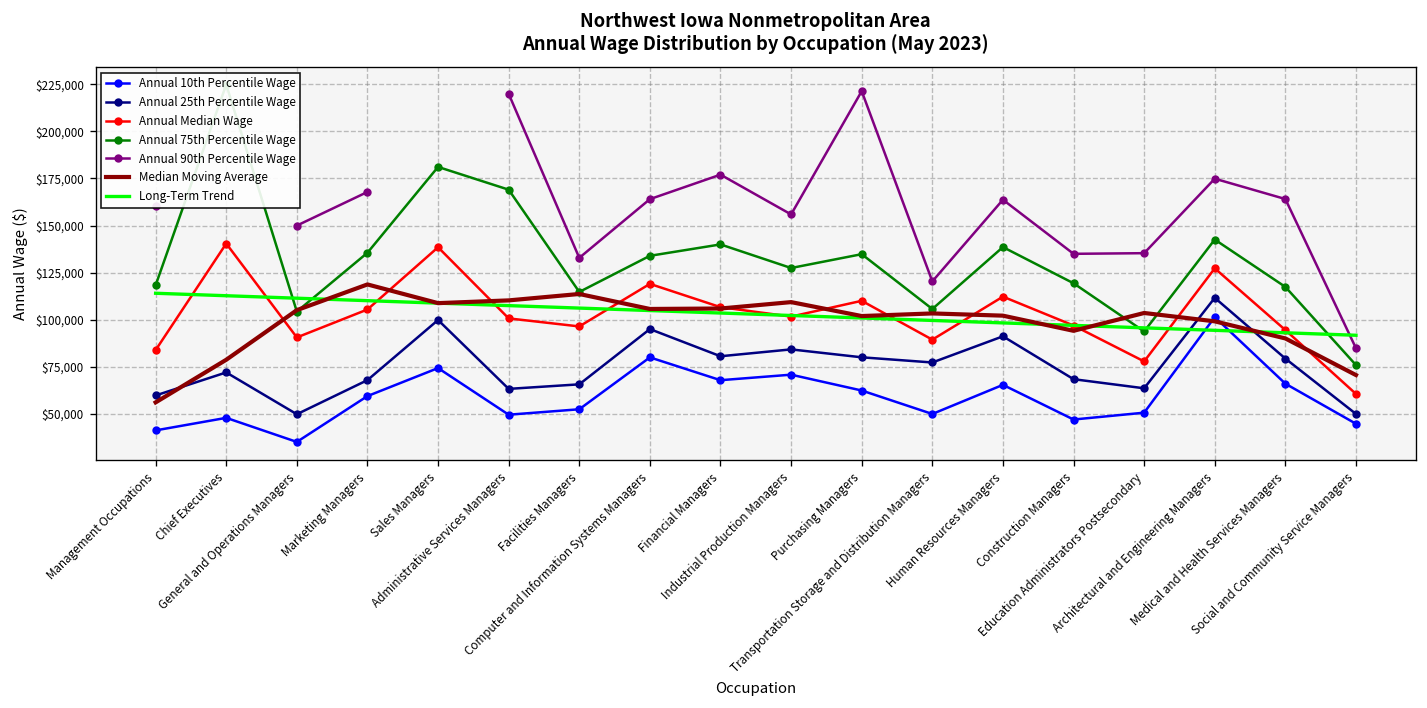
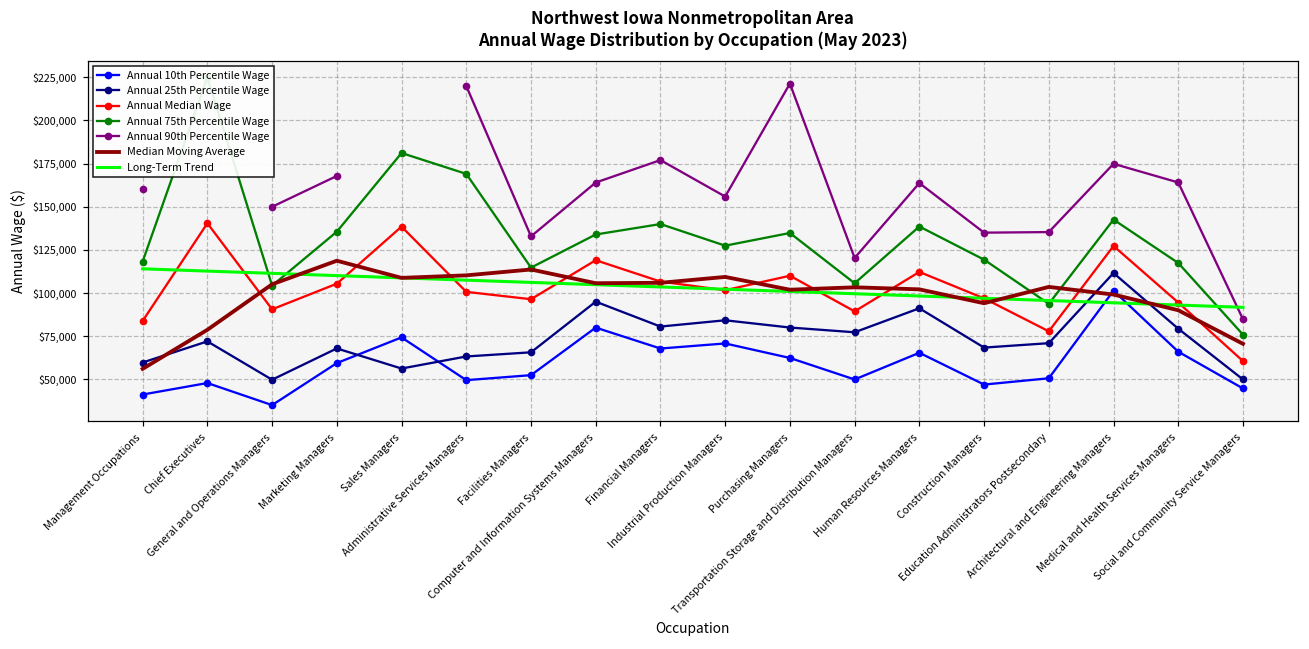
  {
    "Annual 10th Percentile Wage": {
      "Management Occupations": "$41,000",
      "Chief Executives": "$48,000",
      "General and Operations Managers": "$35,000",
      "Marketing Managers": "$59,000",
      "Sales Managers": "$74,000",
      "Administrative Services Managers": "$50,000",
      "Facilities Managers": "$52,000",
      "Computer and Information Systems Managers": "$80,000",
      "Financial Managers": "$68,000",
      "Industrial Production Managers": "$71,000",
      "Purchasing Managers": "$62,000",
      "Transportation Storage and Distribution Managers": "$50,000",
      "Human Resources Managers": "$65,000",
      "Construction Managers": "$47,000",
      "Education Administrators Postsecondary": "$51,000",
      "Architectural and Engineering Managers": "$101,000",
      "Medical and Health Services Managers": "$66,000",
      "Social and Community Service Managers": "$45,000"
    },
    "Annual 25th Percentile Wage": {
      "Management Occupations": "$60,000",
      "Chief Executives": "$72,000",
      "General and Operations Managers": "$50,000",
      "Marketing Managers": "$68,000",
-     "Sales Managers": "$100,000",
+     "Sales Managers": "$56,000",
      "Administrative Services Managers": "$63,000",
      "Facilities Managers": "$66,000",
      "Computer and Information Systems Managers": "$95,000",
      "Financial Managers": "$81,000",
      "Industrial Production Managers": "$84,000",
      "Purchasing Managers": "$80,000",
      "Transportation Storage and Distribution Managers": "$77,000",
      "Human Resources Managers": "$91,000",
      "Construction Managers": "$68,000",
-     "Education Administrators Postsecondary": "$64,000",
+     "Education Administrators Postsecondary": "$71,000",
      "Architectural and Engineering Managers": "$112,000",
      "Medical and Health Services Managers": "$79,000",
      "Social and Community Service Managers": "$50,000"
    },
    "Annual Median Wage": {
      "Management Occupations": "$84,000",
      "Chief Executives": "$140,000",
      "General and Operations Managers": "$91,000",
      "Marketing Managers": "$105,000",
      "Sales Managers": "$138,000",
      "Administrative Services Managers": "$101,000",
      "Facilities Managers": "$96,000",
      "Computer and Information Systems Managers": "$119,000",
      "Purchasing Managers": "$110,000",
      "Transportation Storage and Distribution Managers": "$89,000",
      "Human Resources Managers": "$112,000",
      "Education Administrators Postsecondary": "$78,000",
      "Architectural and Engineering Managers": "$127,000",
      "Social and Community Service Managers": "$61,000"
    },
    "Annual 75th Percentile Wage": {
      "Management Occupations": "$118,000",
      "Marketing Managers": "$136,000",
      "Sales Managers": "$181,000",
      "Administrative Services Managers": "$169,000",
      "Computer and Information Systems Managers": "$134,000",
      "Financial Managers": "$140,000",
      "Industrial Production Managers": "$127,000",
      "Purchasing Managers": "$135,000",
      "Transportation Storage and Distribution Managers": "$106,000",
      "Human Resources Managers": "$139,000",
      "Construction Managers": "$119,000",
      "Education Administrators Postsecondary": "$94,000",
      "Architectural and Engineering Managers": "$143,000",
      "Medical and Health Services Managers": "$117,000",
      "Social and Community Service Managers": "$76,000"
    },
    "Annual 90th Percentile Wage": {
      "Management Occupations": "$160,000",
      "General and Operations Managers": "$150,000",
      "Marketing Managers": "$168,000",
      "Administrative Services Managers": "$220,000",
      "Facilities Managers": "$133,000",
      "Computer and Information Systems Managers": "$164,000",
      "Financial Managers": "$177,000",
      "Industrial Production Managers": "$156,000",
      "Purchasing Managers": "$221,000",
      "Transportation Storage and Distribution Managers": "$120,000",
      "Human Resources Managers": "$164,000",
      "Construction Managers": "$135,000",
      "Education Administrators Postsecondary": "$135,000",
      "Architectural and Engineering Managers": "$175,000",
      "Medical and Health Services Managers": "$164,000",
      "Social and Community Service Managers": "$85,000"
    },
    "Median Moving Average": {
      "Management Occupations": "$56,000",
      "Chief Executives": "$79,000",
      "Marketing Managers": "$119,000",
      "Administrative Services Managers": "$110,000",
      "Industrial Production Managers": "$109,000",
      "Transportation Storage and Distribution Managers": "$103,000",
      "Human Resources Managers": "$102,000",
      "Construction Managers": "$94,000",
      "Education Administrators Postsecondary": "$104,000",
      "Architectural and Engineering Managers": "$99,000",
      "Medical and Health Services Managers": "$90,000",
      "Social and Community Service Managers": "$71,000"
    },
    "Long-Term Trend": {
      "Management Occupations": "$114,000",
      "Chief Executives": "$113,000",
      "General and Operations Managers": "$111,000",
      "Marketing Managers": "$110,000",
      "Administrative Services Managers": "$107,000",
      "Facilities Managers": "$106,000",
      "Financial Managers": "$104,000",
      "Transportation Storage and Distribution Managers": "$100,000",
      "Human Resources Managers": "$98,000",
      "Education Administrators Postsecondary": "$96,000",
      "Architectural and Engineering Managers": "$94,000",
      "Social and Community Service Managers": "$92,000"
    }
  }
